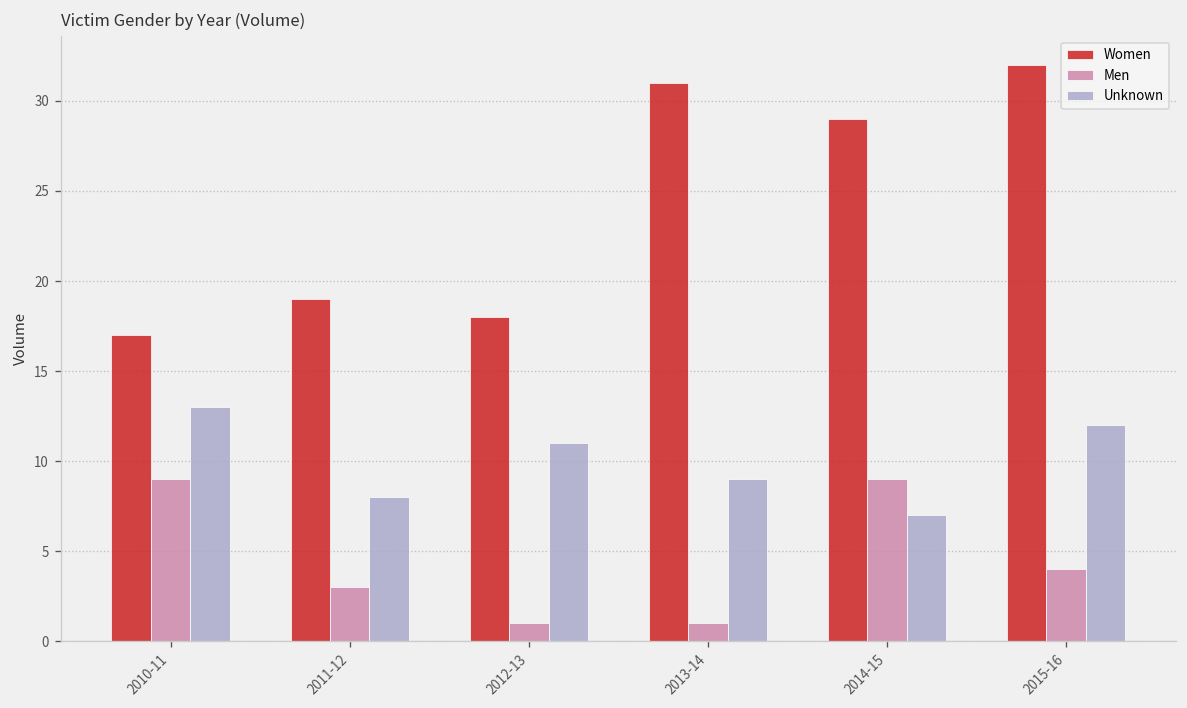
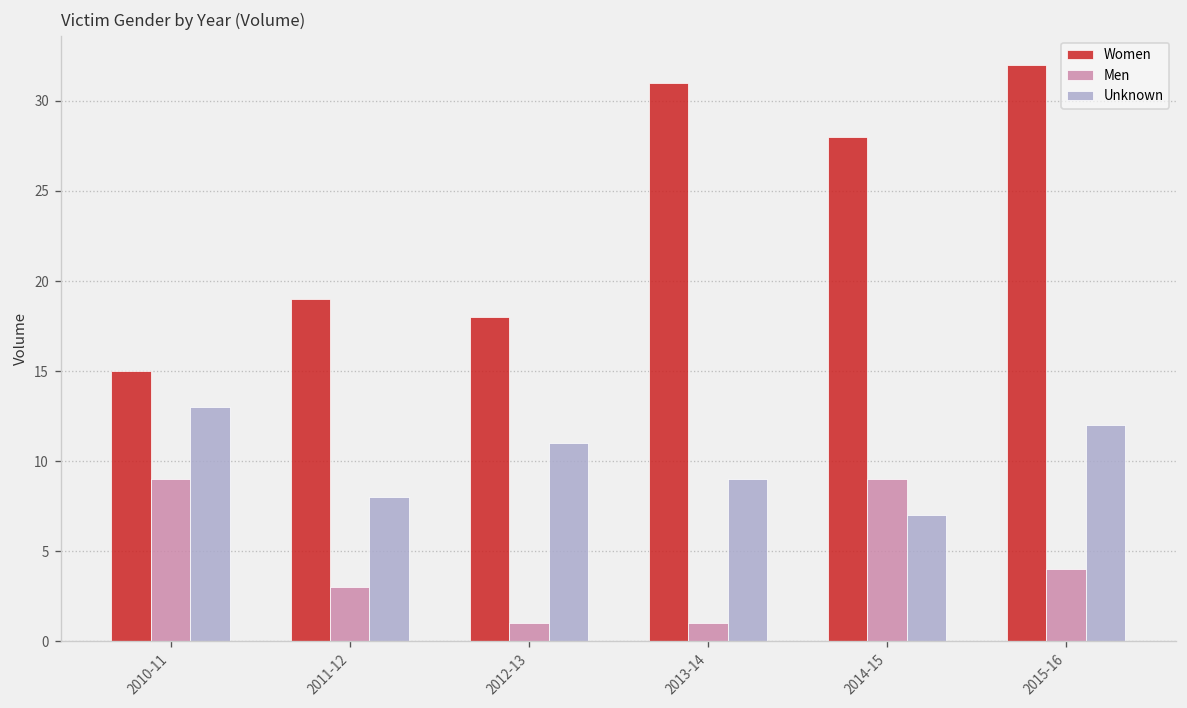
  {
    "Women": {
-     "2010-11": 17,
+     "2010-11": 15,
      "2011-12": 19,
      "2012-13": 18,
      "2013-14": 31,
-     "2014-15": 29,
+     "2014-15": 28,
      "2015-16": 32
    }
  }
